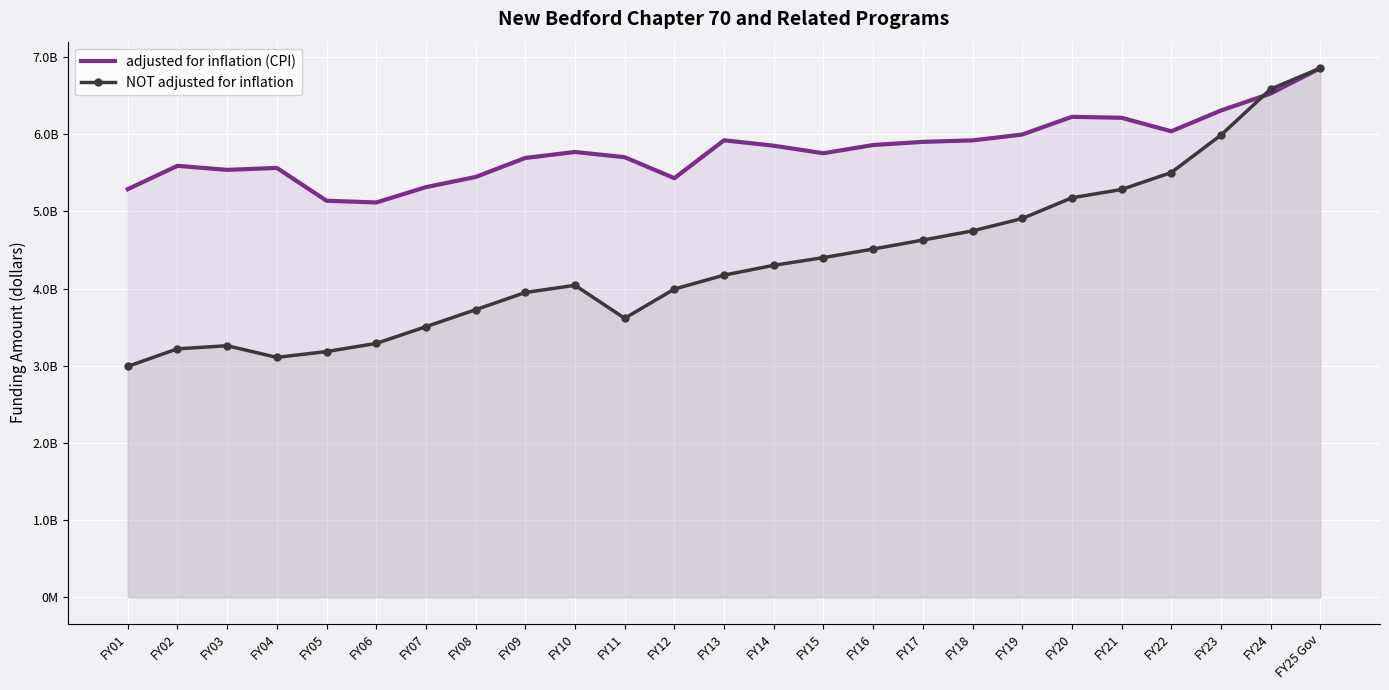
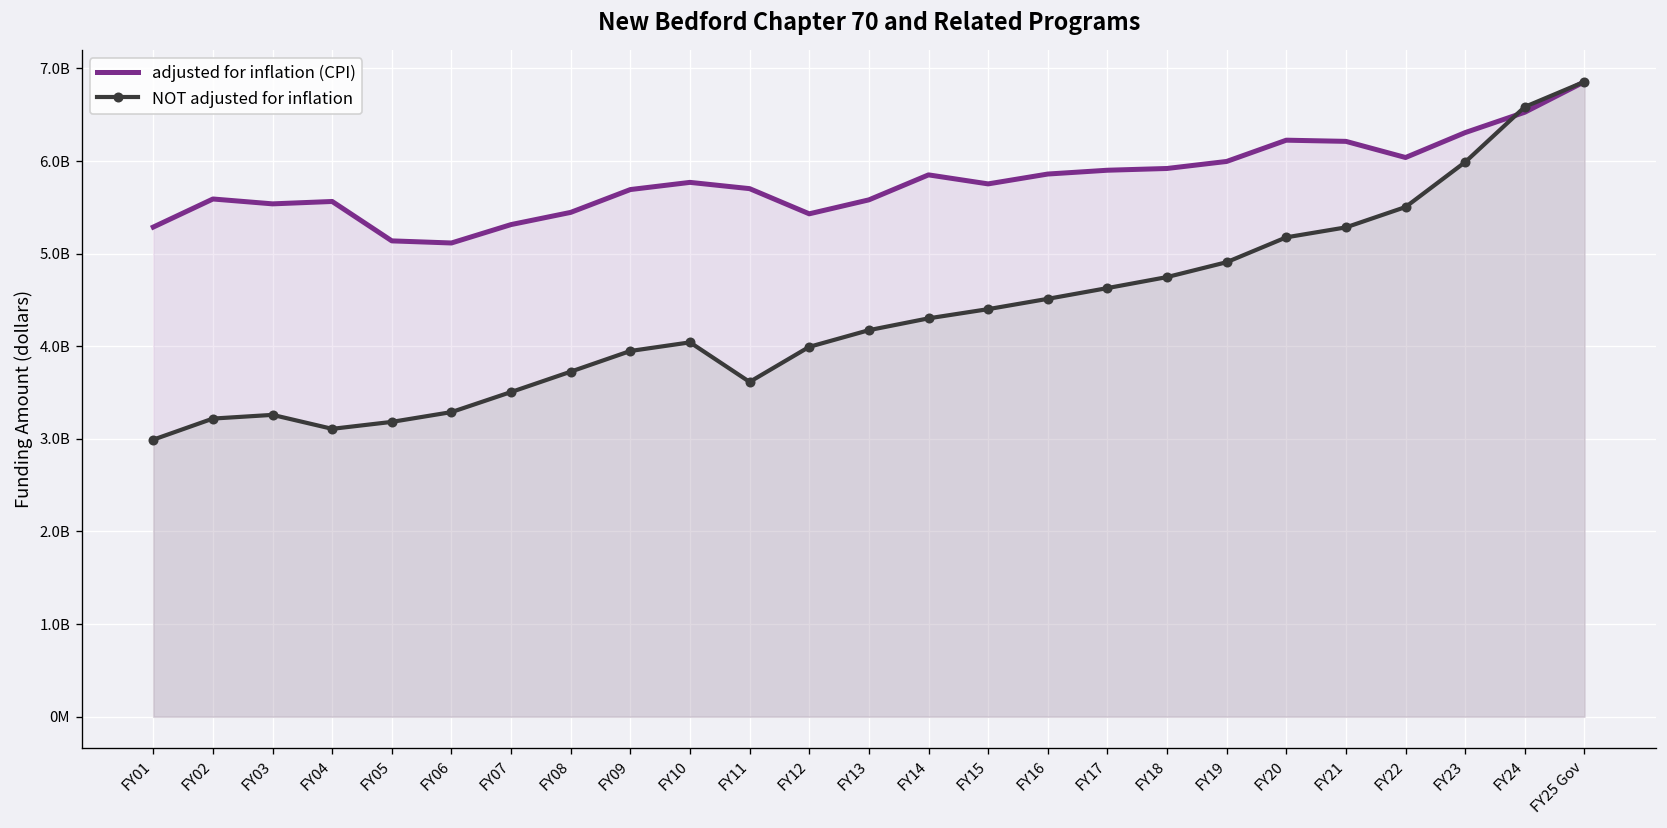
  {
    "adjusted for inflation (CPI)": {
      "FY01": 5300000000,
      "FY02": 5600000000,
      "FY03": 5500000000,
      "FY04": 5600000000,
      "FY05": 5100000000,
      "FY06": 5100000000,
      "FY07": 5300000000,
      "FY08": 5400000000,
      "FY09": 5700000000,
      "FY10": 5800000000,
      "FY11": 5700000000,
      "FY12": 5400000000,
-     "FY13": 5900000000,
+     "FY13": 5600000000,
      "FY14": 5900000000,
      "FY15": 5800000000,
      "FY16": 5900000000,
      "FY17": 5900000000,
      "FY18": 5900000000,
      "FY19": 6000000000,
      "FY20": 6200000000,
      "FY21": 6200000000,
      "FY22": 6000000000,
      "FY23": 6300000000,
      "FY24": 6500000000
    },
    "NOT adjusted for inflation": {
      "FY01": 3000000000,
      "FY02": 3200000000,
      "FY03": 3300000000,
      "FY04": 3100000000,
      "FY05": 3200000000,
      "FY06": 3300000000,
      "FY07": 3500000000,
      "FY08": 3700000000,
      "FY09": 3900000000,
      "FY10": 4000000000,
      "FY11": 3600000000,
      "FY12": 4000000000,
      "FY13": 4200000000,
      "FY14": 4300000000,
      "FY15": 4400000000,
      "FY16": 4500000000,
      "FY17": 4600000000,
      "FY18": 4700000000,
      "FY19": 4900000000,
      "FY20": 5200000000,
      "FY21": 5300000000,
      "FY22": 5500000000,
      "FY23": 6000000000,
      "FY24": 6600000000
    }
  }
